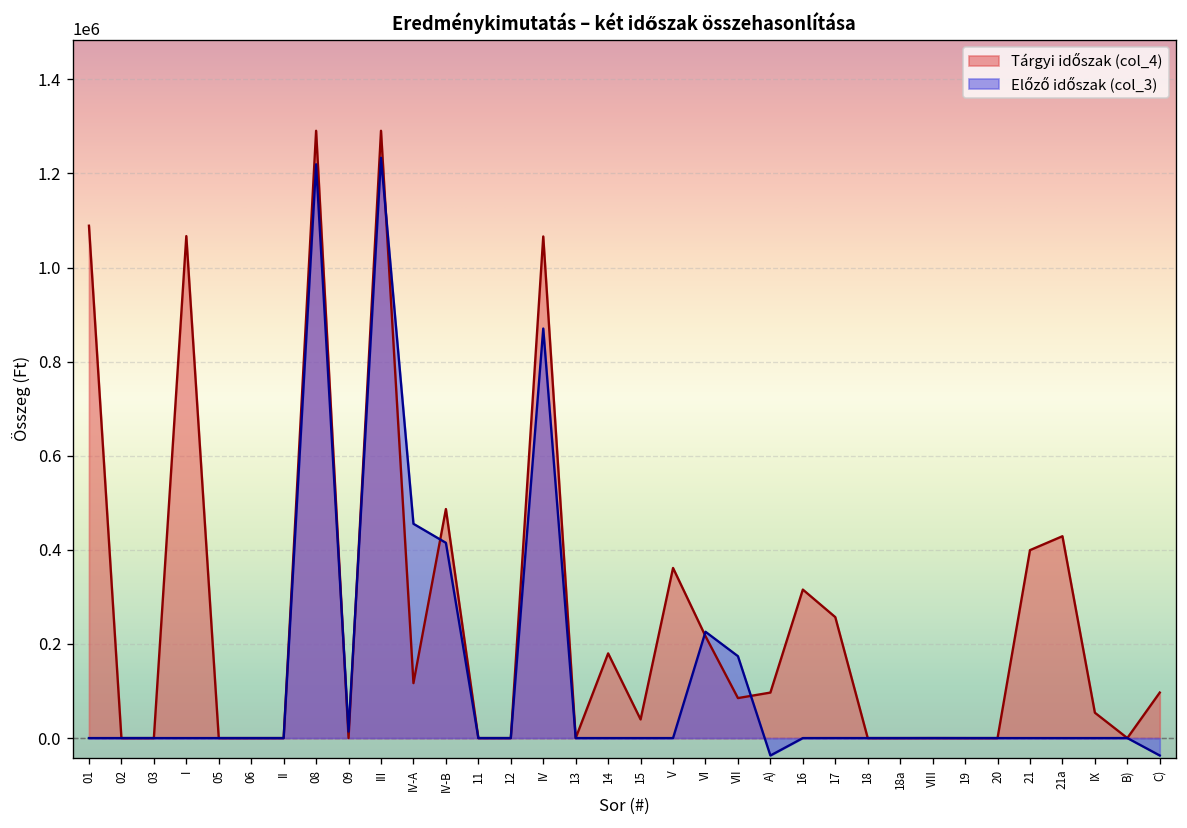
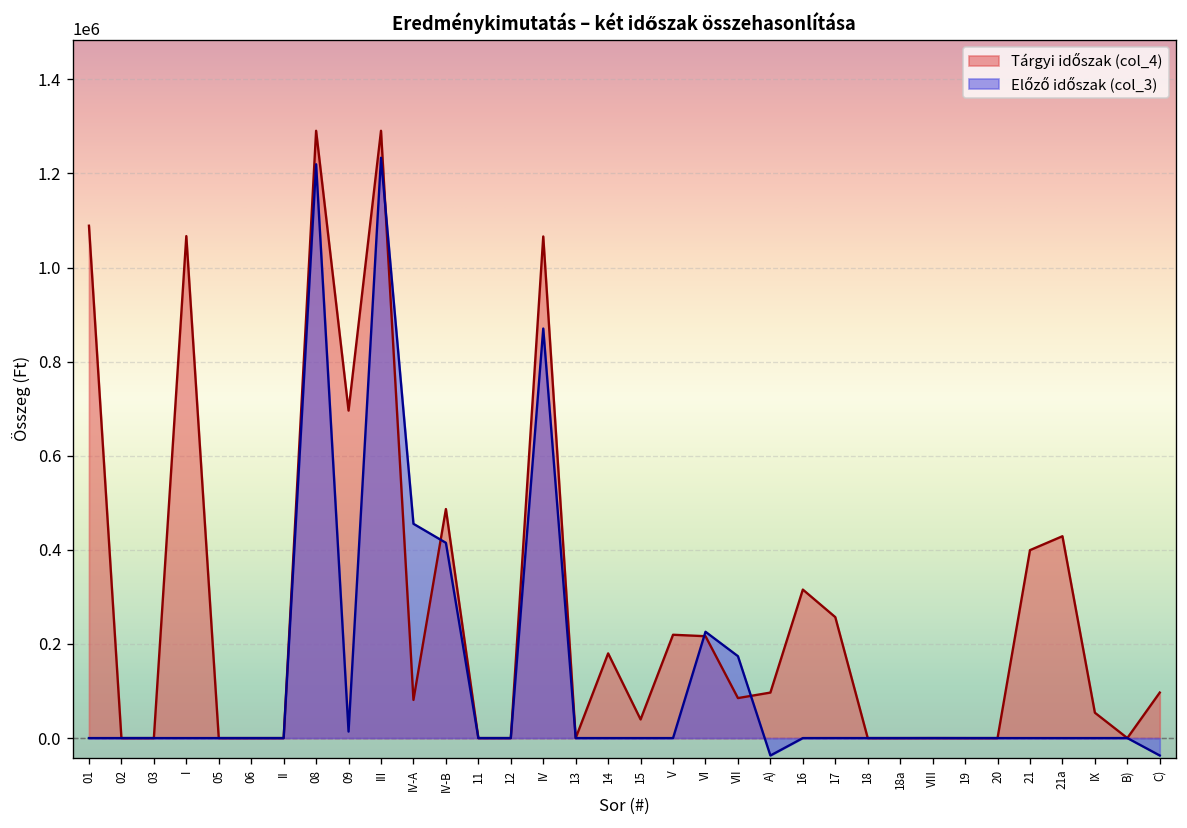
  {
    "Tárgyi időszak (col_4)": {
      "01": 1090000,
      "I": 1070000,
      "08": 1290000,
-     "09": 0,
+     "09": 700000,
      "III": 1290000,
-     "IV-A": 120000,
+     "IV-A": 80000,
      "IV-B": 490000,
      "IV": 1070000,
      "14": 180000,
      "15": 40000,
-     "V": 360000,
+     "V": 220000,
      "VI": 220000,
      "VII": 90000,
      "A)": 100000,
      "16": 320000,
      "17": 260000,
      "21": 400000,
      "21a": 430000,
      "IX": 50000,
      "C)": 100000
    }
  }
